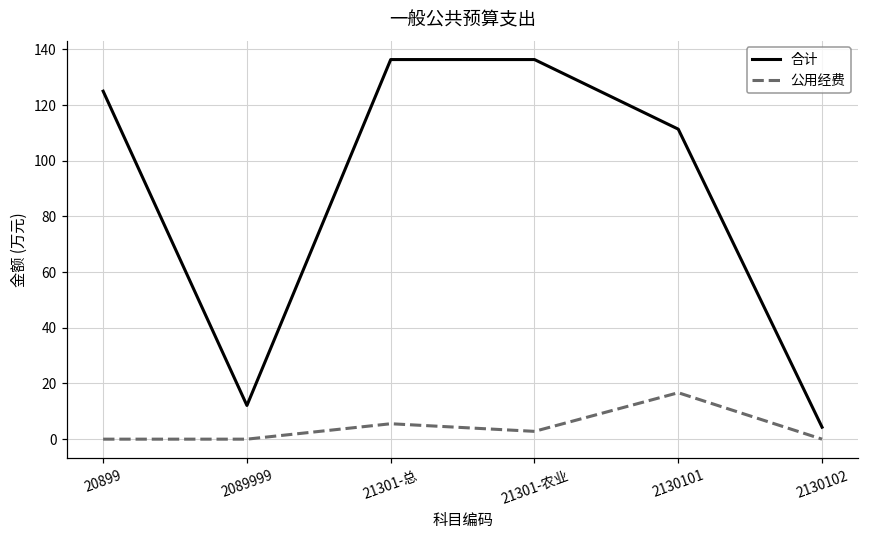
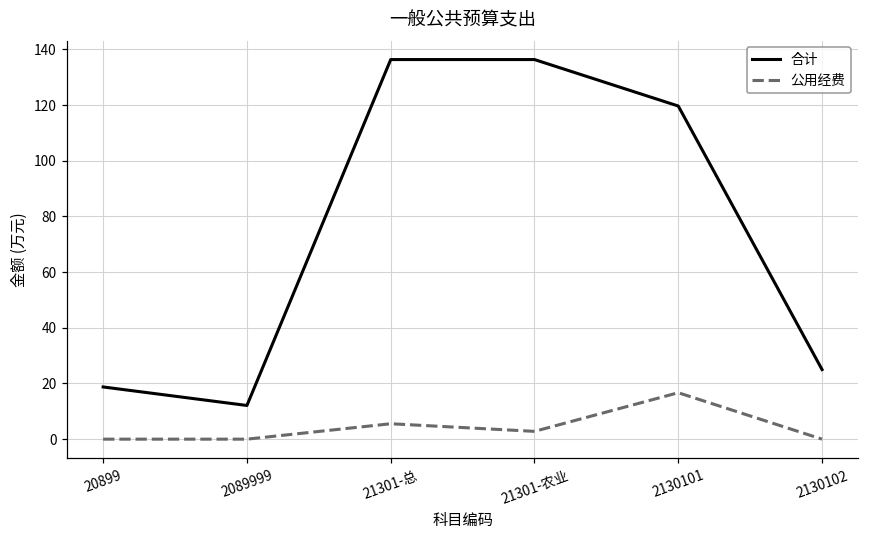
  {
    "合计": {
-     "20899": 125,
+     "20899": 19,
      "2089999": 12,
      "21301-总": 136,
      "21301-农业": 136,
-     "2130101": 111,
-     "2130102": 4
+     "2130101": 120,
+     "2130102": 25
    },
    "公用经费": {
      "20899": 0,
      "2089999": 0,
      "21301-总": 6,
      "21301-农业": 3,
      "2130101": 17,
      "2130102": 0
    }
  }
